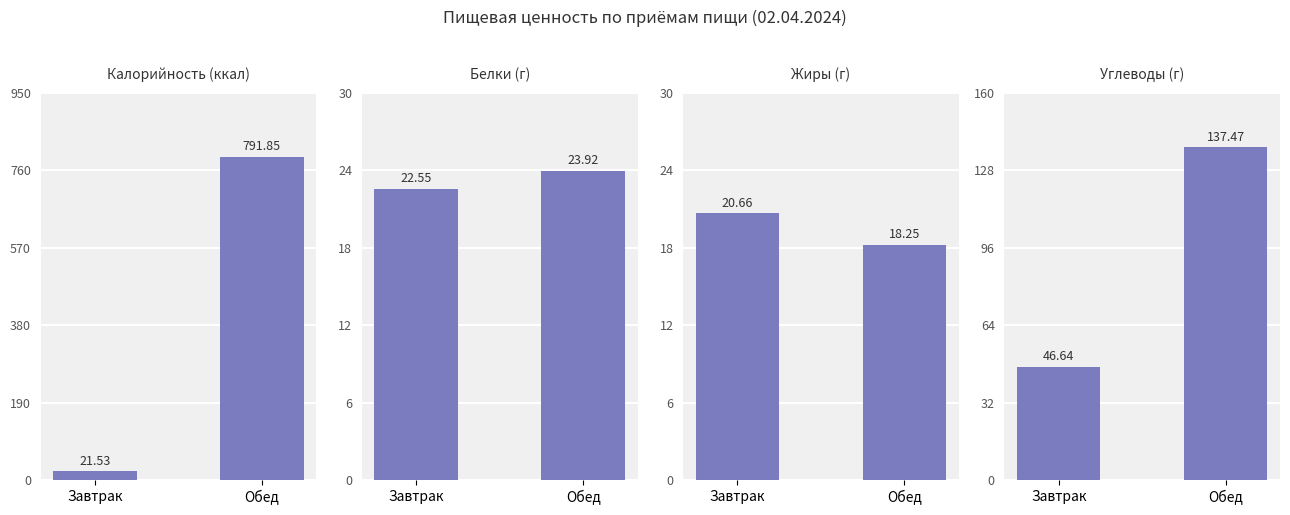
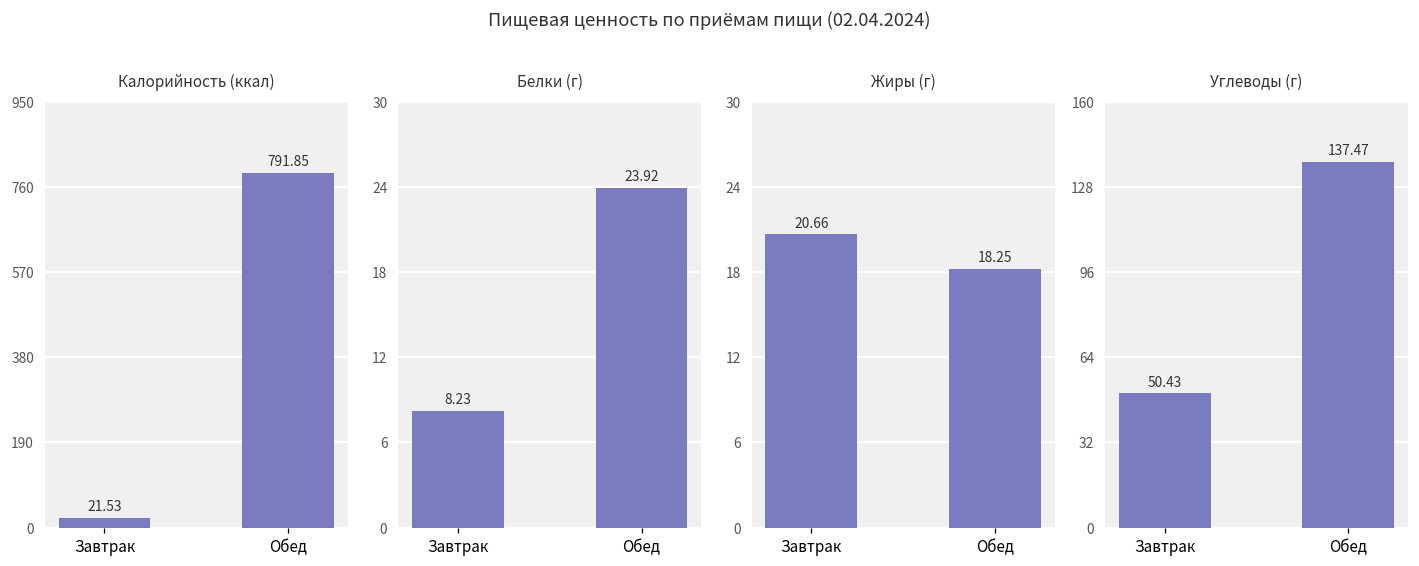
  {
    "Калорийность (ккал)": {
      "Завтрак": 21.53,
      "Обед": 791.85
    },
    "Белки (г)": {
-     "Завтрак": 22.55,
+     "Завтрак": 8.23,
      "Обед": 23.92
    },
    "Жиры (г)": {
      "Завтрак": 20.66,
      "Обед": 18.25
    },
    "Углеводы (г)": {
-     "Завтрак": 46.64,
+     "Завтрак": 50.43,
      "Обед": 137.47
    }
  }
